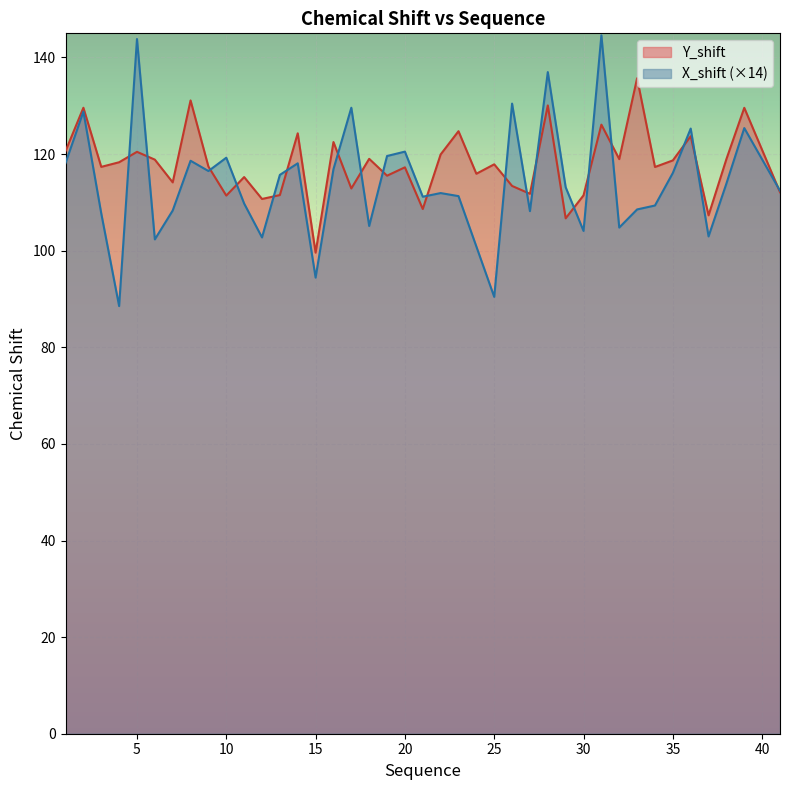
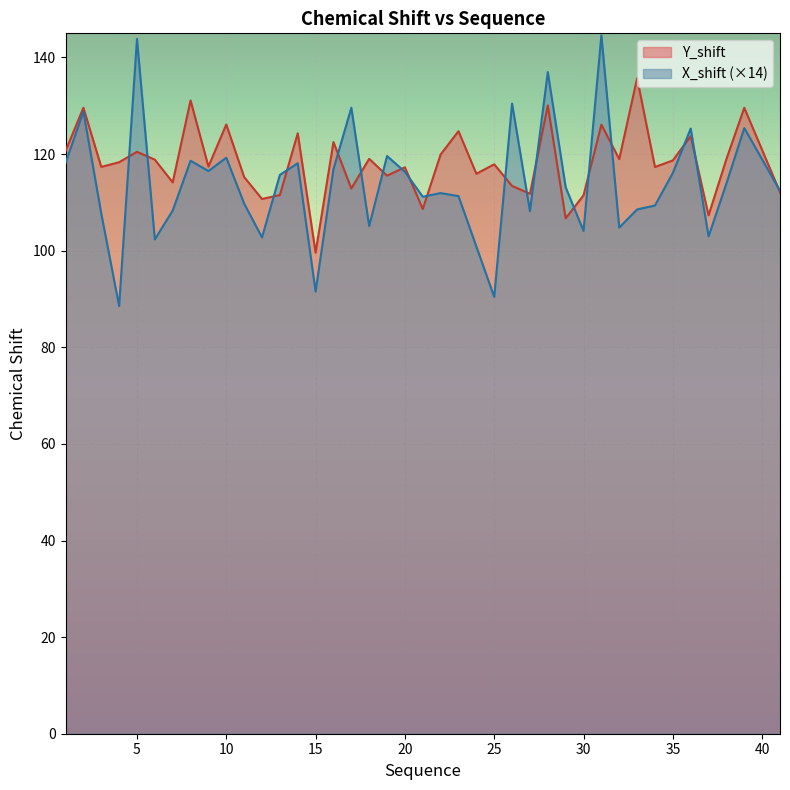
  {
    "Y_shift": {
      "5": 120,
-     "10": 111,
+     "10": 126,
      "15": 100,
      "20": 117,
      "25": 118,
      "30": 111,
      "35": 119
    },
    "X_shift (×14)": {
      "5": 144,
      "10": 119,
-     "15": 94,
-     "20": 121,
+     "15": 92,
+     "20": 116,
      "25": 90,
      "30": 104,
      "35": 116
    }
  }
